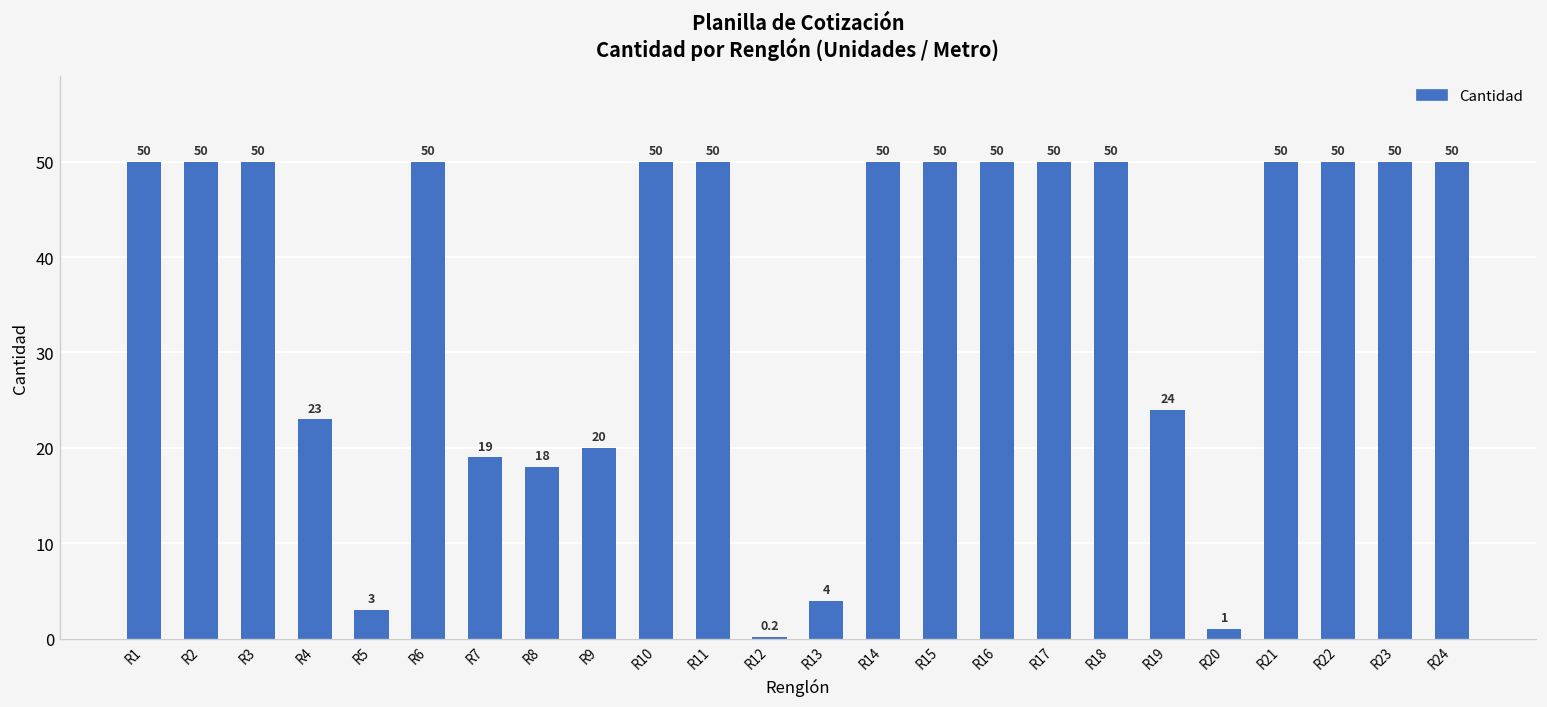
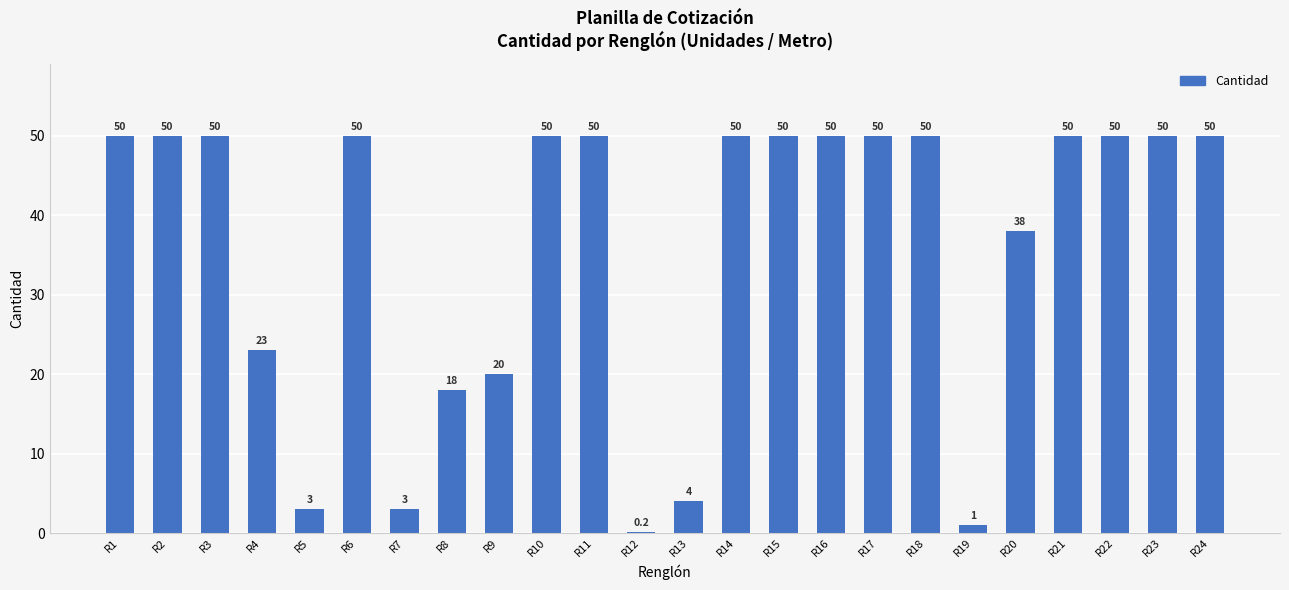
  {
    "R1": 50,
    "R2": 50,
    "R3": 50,
    "R4": 23,
    "R5": 3,
    "R6": 50,
-   "R7": 19,
+   "R7": 3,
    "R8": 18,
    "R9": 20,
    "R10": 50,
    "R11": 50,
    "R12": 0.2,
    "R13": 4,
    "R14": 50,
    "R15": 50,
    "R16": 50,
    "R17": 50,
    "R18": 50,
-   "R19": 24,
-   "R20": 1,
+   "R19": 1,
+   "R20": 38,
    "R21": 50,
    "R22": 50,
    "R23": 50,
    "R24": 50
  }
